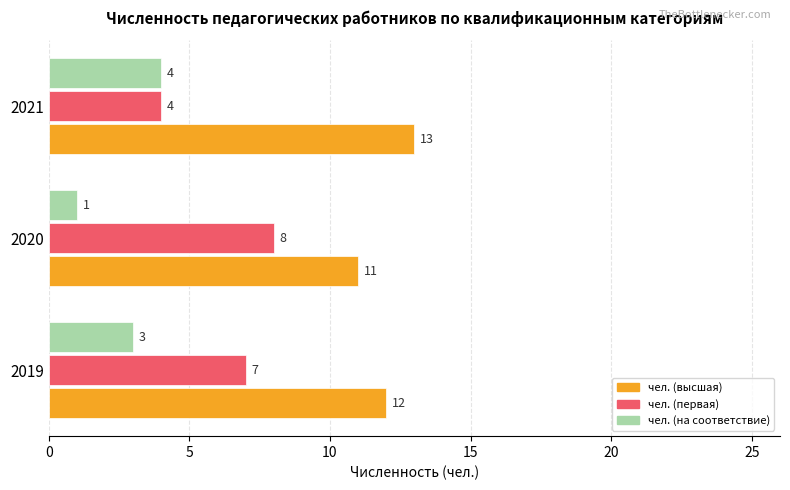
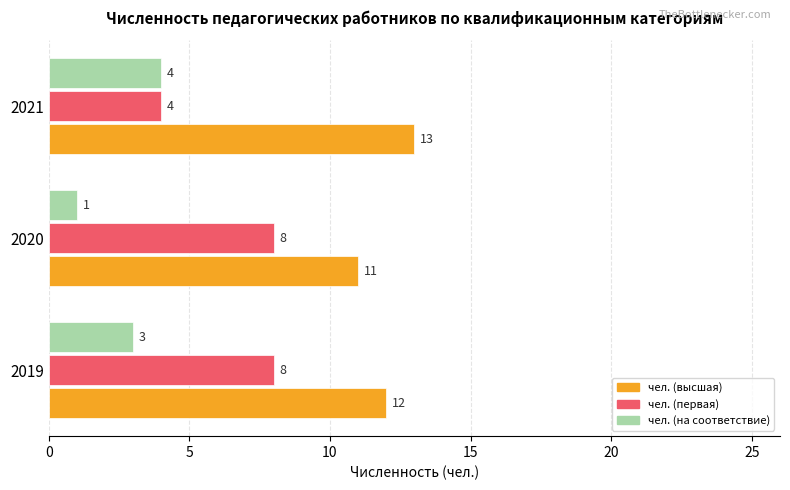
  {
    "чел. (высшая)": {
      "2021": 13,
      "2020": 11,
      "2019": 12
    },
    "чел. (первая)": {
      "2021": 4,
      "2020": 8,
-     "2019": 7
+     "2019": 8
    },
    "чел. (на соответствие)": {
      "2021": 4,
      "2020": 1,
      "2019": 3
    }
  }
